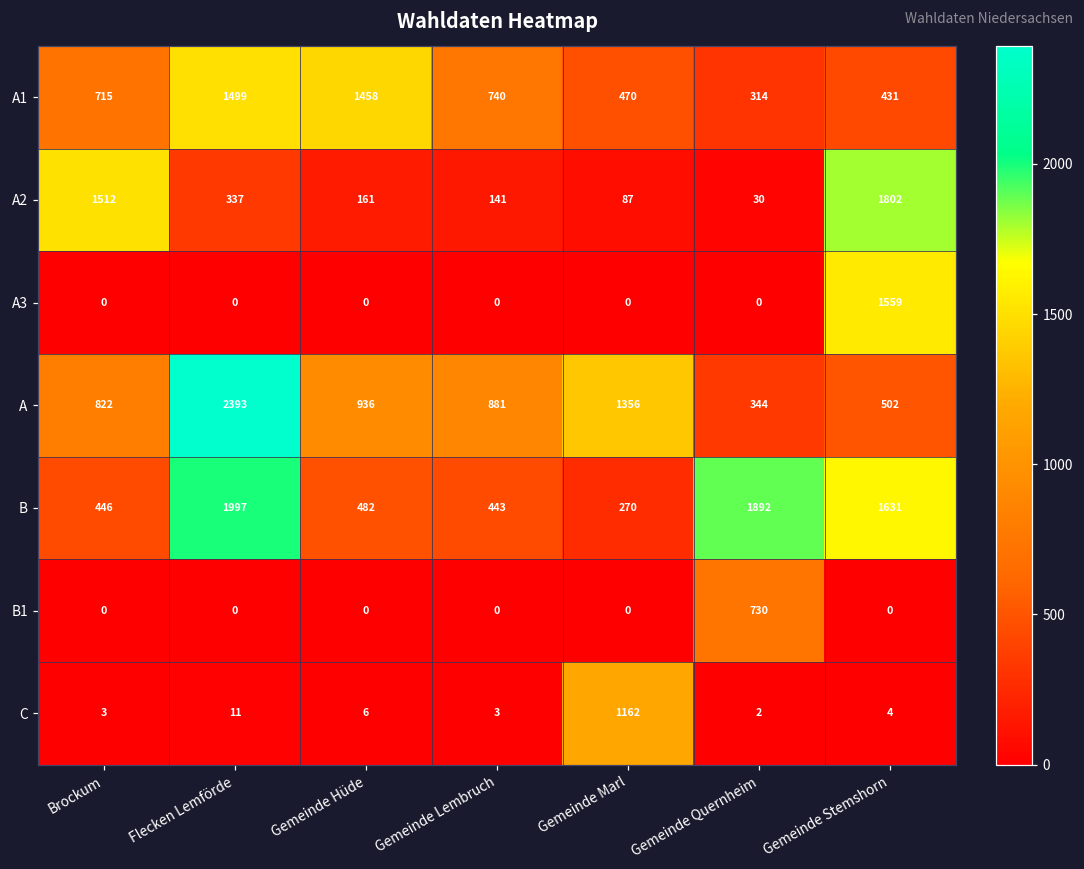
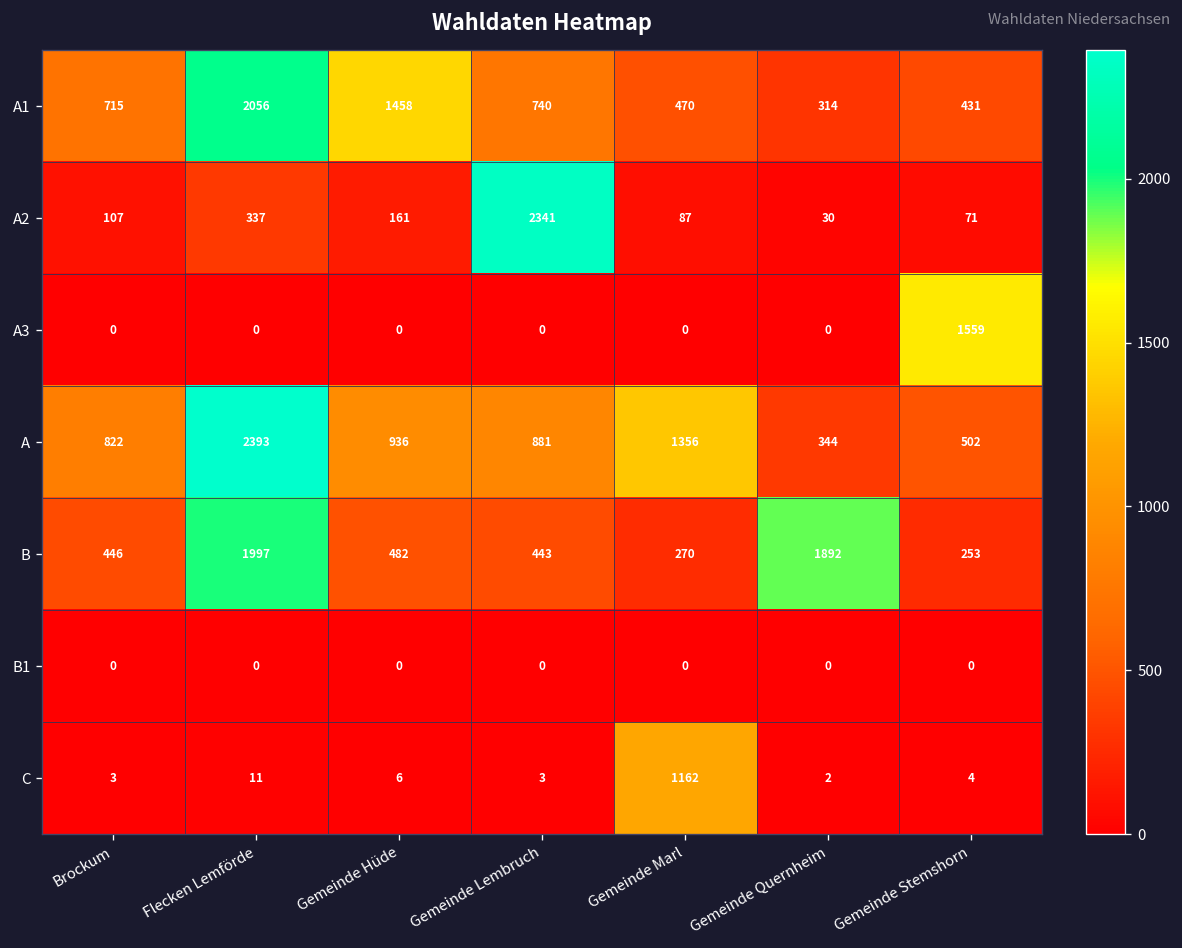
  {
    "A1": {
      "Brockum": 715,
-     "Flecken Lemförde": 1499,
+     "Flecken Lemförde": 2056,
      "Gemeinde Hüde": 1458,
      "Gemeinde Lembruch": 740,
      "Gemeinde Marl": 470,
      "Gemeinde Quernheim": 314,
      "Gemeinde Stemshorn": 431
    },
    "A2": {
-     "Brockum": 1512,
+     "Brockum": 107,
      "Flecken Lemförde": 337,
      "Gemeinde Hüde": 161,
-     "Gemeinde Lembruch": 141,
+     "Gemeinde Lembruch": 2341,
      "Gemeinde Marl": 87,
      "Gemeinde Quernheim": 30,
-     "Gemeinde Stemshorn": 1802
+     "Gemeinde Stemshorn": 71
    },
    "A3": {
      "Brockum": 0,
      "Flecken Lemförde": 0,
      "Gemeinde Hüde": 0,
      "Gemeinde Lembruch": 0,
      "Gemeinde Marl": 0,
      "Gemeinde Quernheim": 0,
      "Gemeinde Stemshorn": 1559
    },
    "A": {
      "Brockum": 822,
      "Flecken Lemförde": 2393,
      "Gemeinde Hüde": 936,
      "Gemeinde Lembruch": 881,
      "Gemeinde Marl": 1356,
      "Gemeinde Quernheim": 344,
      "Gemeinde Stemshorn": 502
    },
    "B": {
      "Brockum": 446,
      "Flecken Lemförde": 1997,
      "Gemeinde Hüde": 482,
      "Gemeinde Lembruch": 443,
      "Gemeinde Marl": 270,
      "Gemeinde Quernheim": 1892,
-     "Gemeinde Stemshorn": 1631
+     "Gemeinde Stemshorn": 253
    },
    "B1": {
      "Brockum": 0,
      "Flecken Lemförde": 0,
      "Gemeinde Hüde": 0,
      "Gemeinde Lembruch": 0,
      "Gemeinde Marl": 0,
-     "Gemeinde Quernheim": 730,
+     "Gemeinde Quernheim": 0,
      "Gemeinde Stemshorn": 0
    },
    "C": {
      "Brockum": 3,
      "Flecken Lemförde": 11,
      "Gemeinde Hüde": 6,
      "Gemeinde Lembruch": 3,
      "Gemeinde Marl": 1162,
      "Gemeinde Quernheim": 2,
      "Gemeinde Stemshorn": 4
    }
  }
